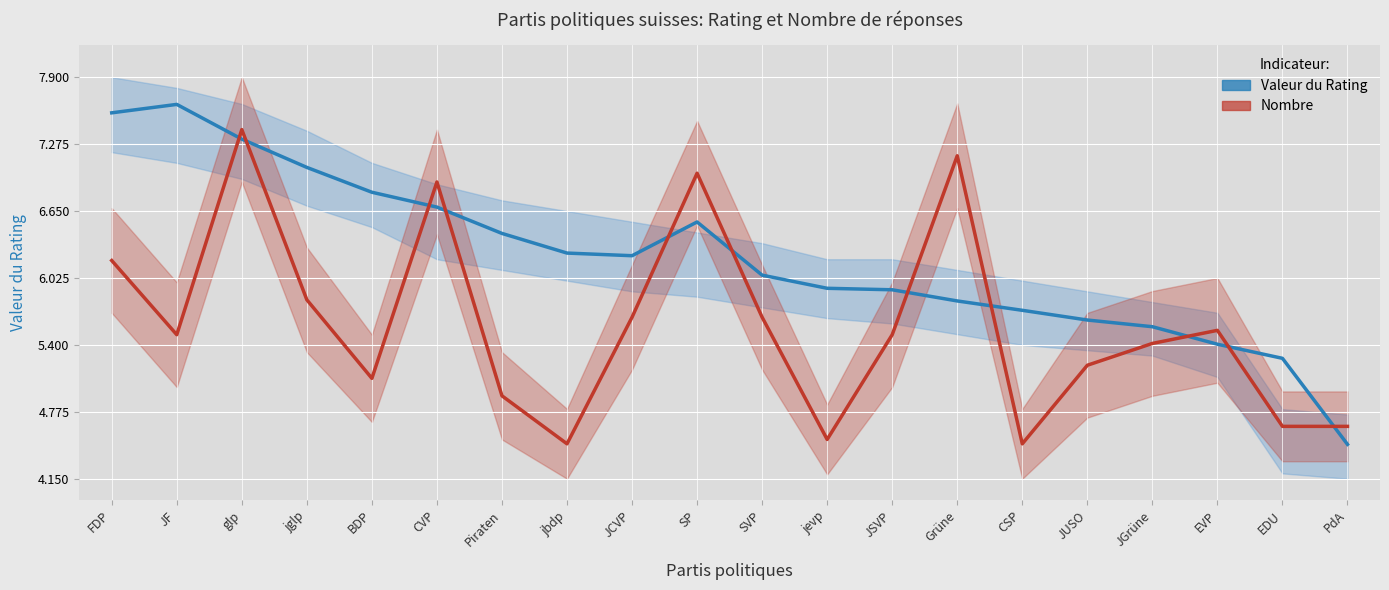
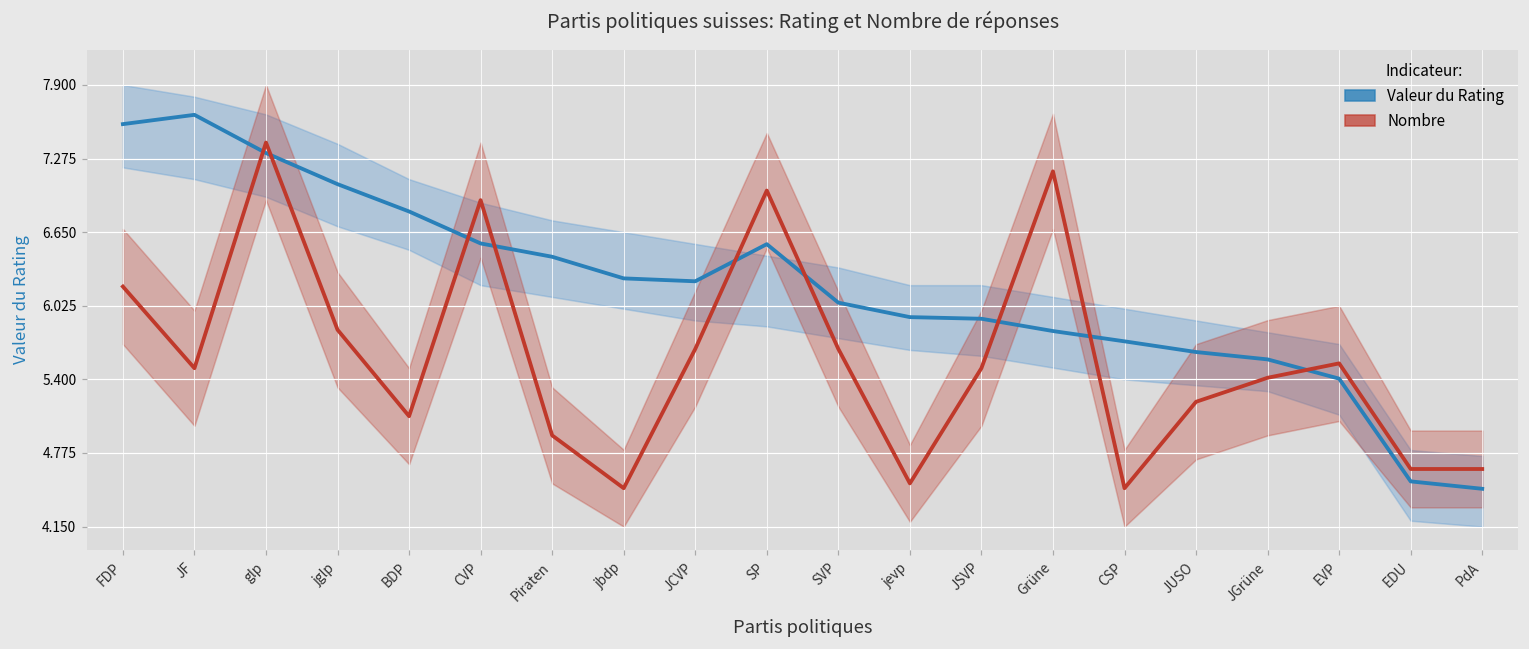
  {
    "Valeur du Rating": {
      "FDP": 7.57,
      "JF": 7.65,
      "glp": 7.32,
      "jglp": 7.06,
      "BDP": 6.83,
-     "CVP": 6.69,
+     "CVP": 6.55,
      "Piraten": 6.44,
      "jbdp": 6.26,
      "JCVP": 6.23,
      "SP": 6.55,
      "SVP": 6.05,
      "jevp": 5.93,
      "JSVP": 5.91,
      "Grüne": 5.81,
      "CSP": 5.72,
      "JUSO": 5.63,
      "JGrüne": 5.57,
      "EVP": 5.41,
-     "EDU": 5.27,
+     "EDU": 4.53,
      "PdA": 4.47
    }
  }
